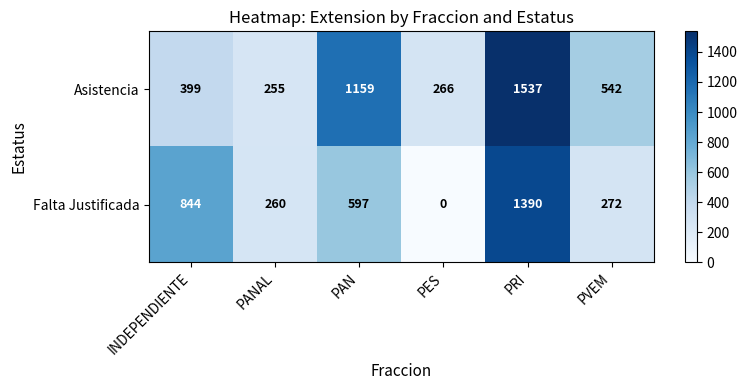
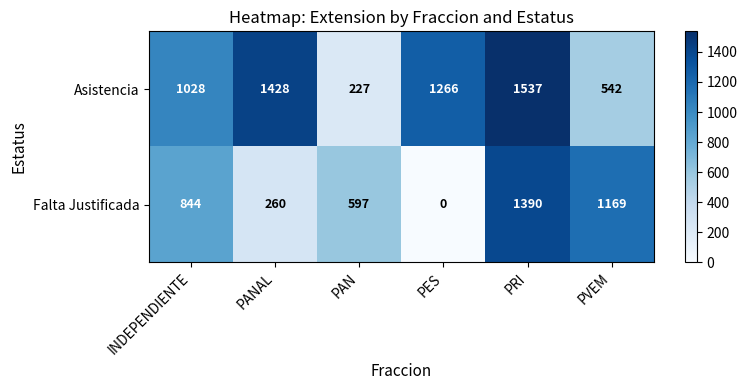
  {
    "Asistencia": {
-     "INDEPENDIENTE": 399,
-     "PANAL": 255,
-     "PAN": 1159,
-     "PES": 266
+     "INDEPENDIENTE": 1028,
+     "PANAL": 1428,
+     "PAN": 227,
+     "PES": 1266
    },
    "Falta Justificada": {
-     "PVEM": 272
+     "PVEM": 1169
    }
  }
